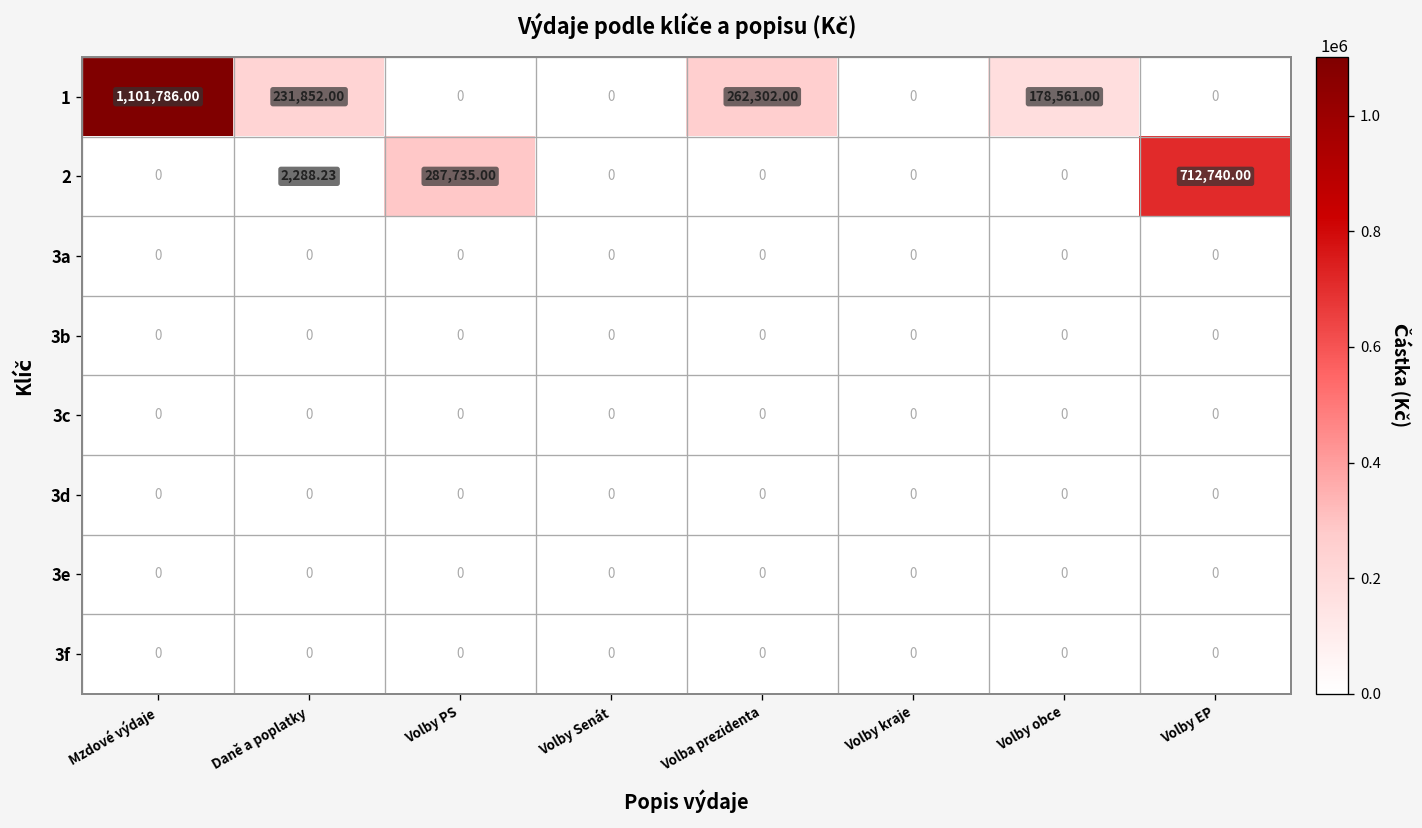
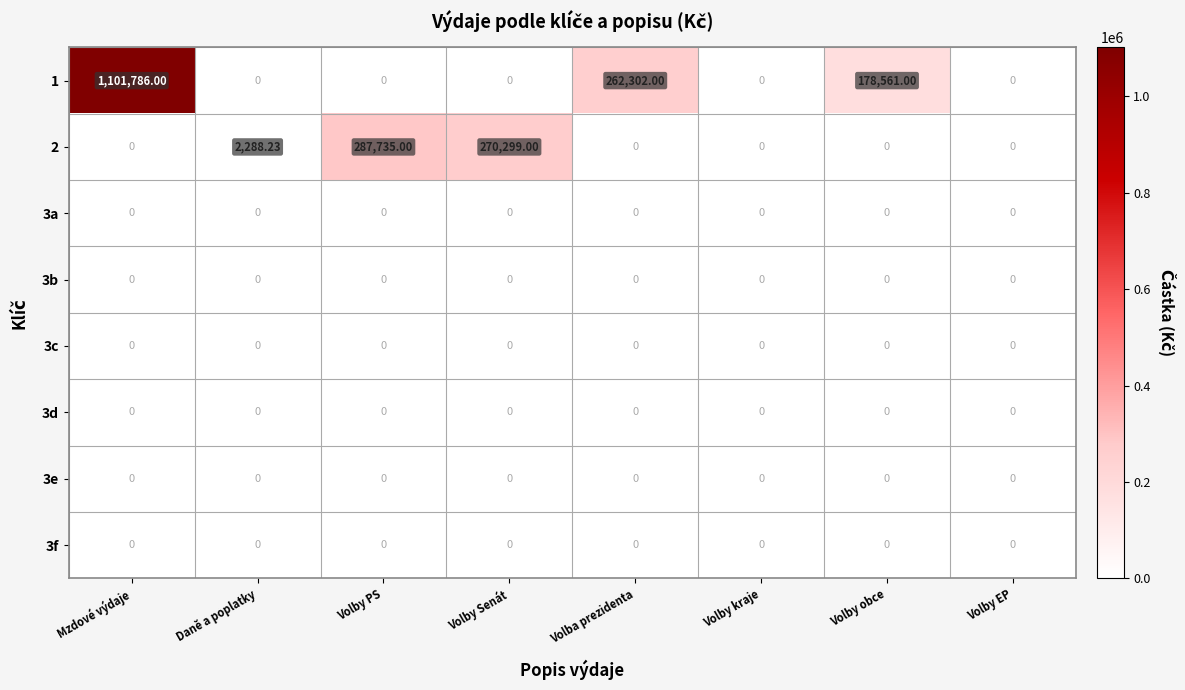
  {
    "1": {
-     "Daně a poplatky": "231,852.00",
+     "Daně a poplatky": "0",
      "Volby PS": "0",
      "Volby Senát": "0",
      "Volby kraje": "0",
      "Volby EP": "0"
    },
    "2": {
      "Mzdové výdaje": "0",
-     "Volby Senát": "0",
+     "Volby Senát": "270,299.00",
      "Volba prezidenta": "0",
      "Volby kraje": "0",
      "Volby obce": "0",
-     "Volby EP": "712,740.00"
+     "Volby EP": "0"
    },
    "3a": {
      "Mzdové výdaje": "0",
      "Daně a poplatky": "0",
      "Volby PS": "0",
      "Volby Senát": "0",
      "Volba prezidenta": "0",
      "Volby kraje": "0",
      "Volby obce": "0",
      "Volby EP": "0"
    },
    "3b": {
      "Mzdové výdaje": "0",
      "Daně a poplatky": "0",
      "Volby PS": "0",
      "Volby Senát": "0",
      "Volba prezidenta": "0",
      "Volby kraje": "0",
      "Volby obce": "0",
      "Volby EP": "0"
    },
    "3c": {
      "Mzdové výdaje": "0",
      "Daně a poplatky": "0",
      "Volby PS": "0",
      "Volby Senát": "0",
      "Volba prezidenta": "0",
      "Volby kraje": "0",
      "Volby obce": "0",
      "Volby EP": "0"
    },
    "3d": {
      "Mzdové výdaje": "0",
      "Daně a poplatky": "0",
      "Volby PS": "0",
      "Volby Senát": "0",
      "Volba prezidenta": "0",
      "Volby kraje": "0",
      "Volby obce": "0",
      "Volby EP": "0"
    },
    "3e": {
      "Mzdové výdaje": "0",
      "Daně a poplatky": "0",
      "Volby PS": "0",
      "Volby Senát": "0",
      "Volba prezidenta": "0",
      "Volby kraje": "0",
      "Volby obce": "0",
      "Volby EP": "0"
    },
    "3f": {
      "Mzdové výdaje": "0",
      "Daně a poplatky": "0",
      "Volby PS": "0",
      "Volby Senát": "0",
      "Volba prezidenta": "0",
      "Volby kraje": "0",
      "Volby obce": "0",
      "Volby EP": "0"
    }
  }
